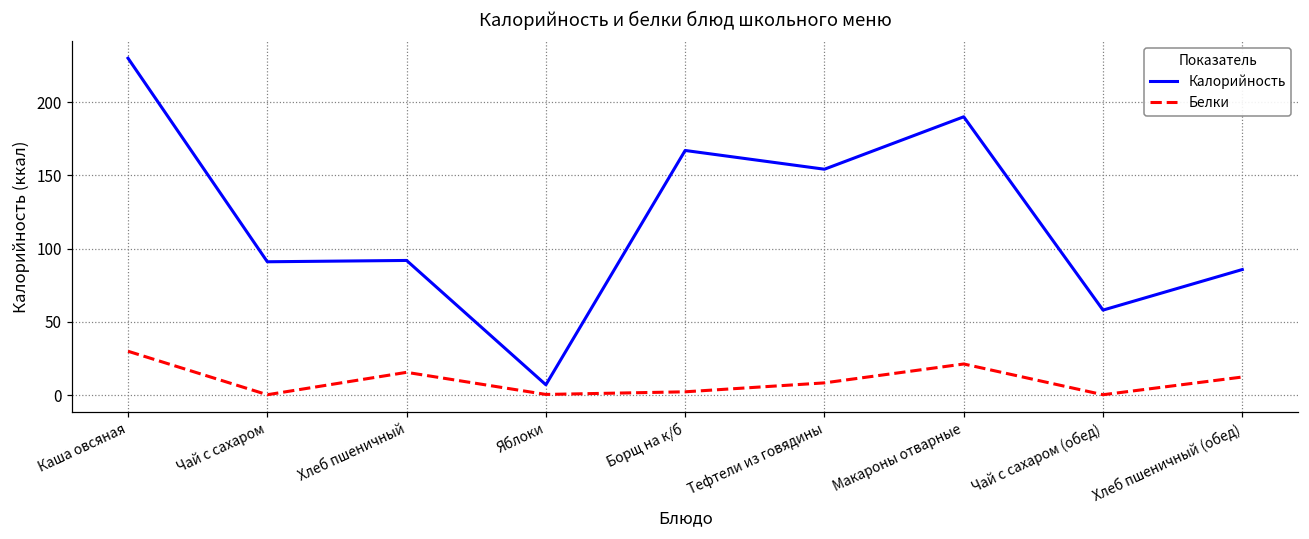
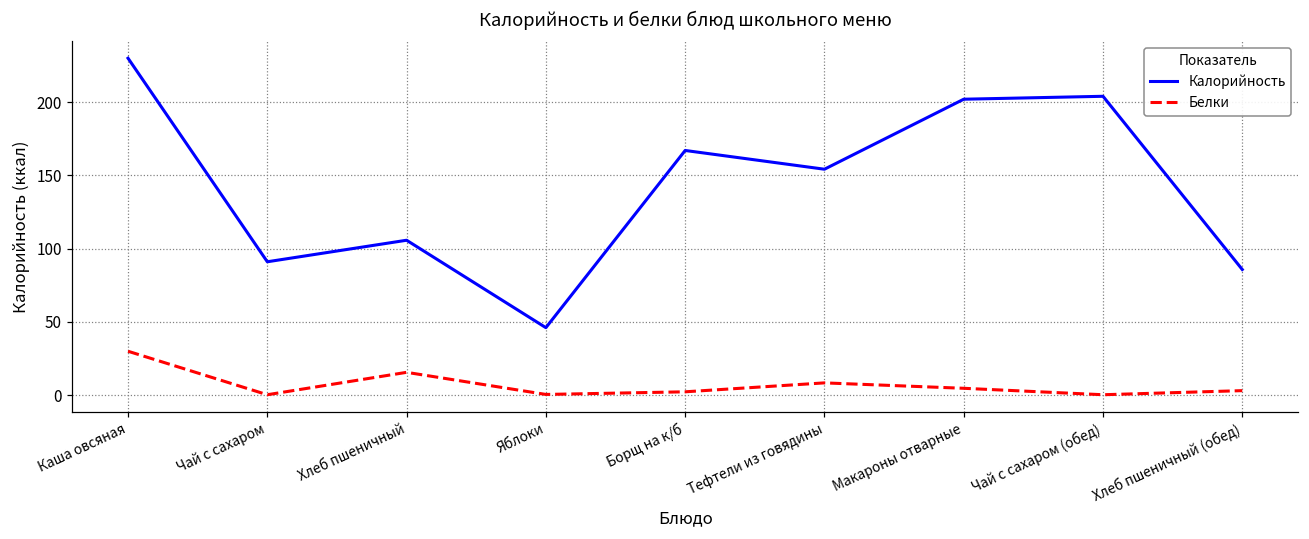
  {
    "Калорийность": {
      "Каша овсяная": 230,
      "Чай с сахаром": 91,
-     "Хлеб пшеничный": 92,
-     "Яблоки": 7,
+     "Хлеб пшеничный": 106,
+     "Яблоки": 46,
      "Борщ на к/б": 167,
      "Тефтели из говядины": 154,
-     "Макароны отварные": 190,
-     "Чай с сахаром (обед)": 58,
+     "Макароны отварные": 202,
+     "Чай с сахаром (обед)": 204,
      "Хлеб пшеничный (обед)": 86
    },
    "Белки": {
      "Каша овсяная": 30,
      "Чай с сахаром": 0,
      "Хлеб пшеничный": 16,
      "Яблоки": 0,
      "Борщ на к/б": 2,
      "Тефтели из говядины": 8,
-     "Макароны отварные": 21,
+     "Макароны отварные": 5,
      "Чай с сахаром (обед)": 0,
-     "Хлеб пшеничный (обед)": 12
+     "Хлеб пшеничный (обед)": 3
    }
  }
